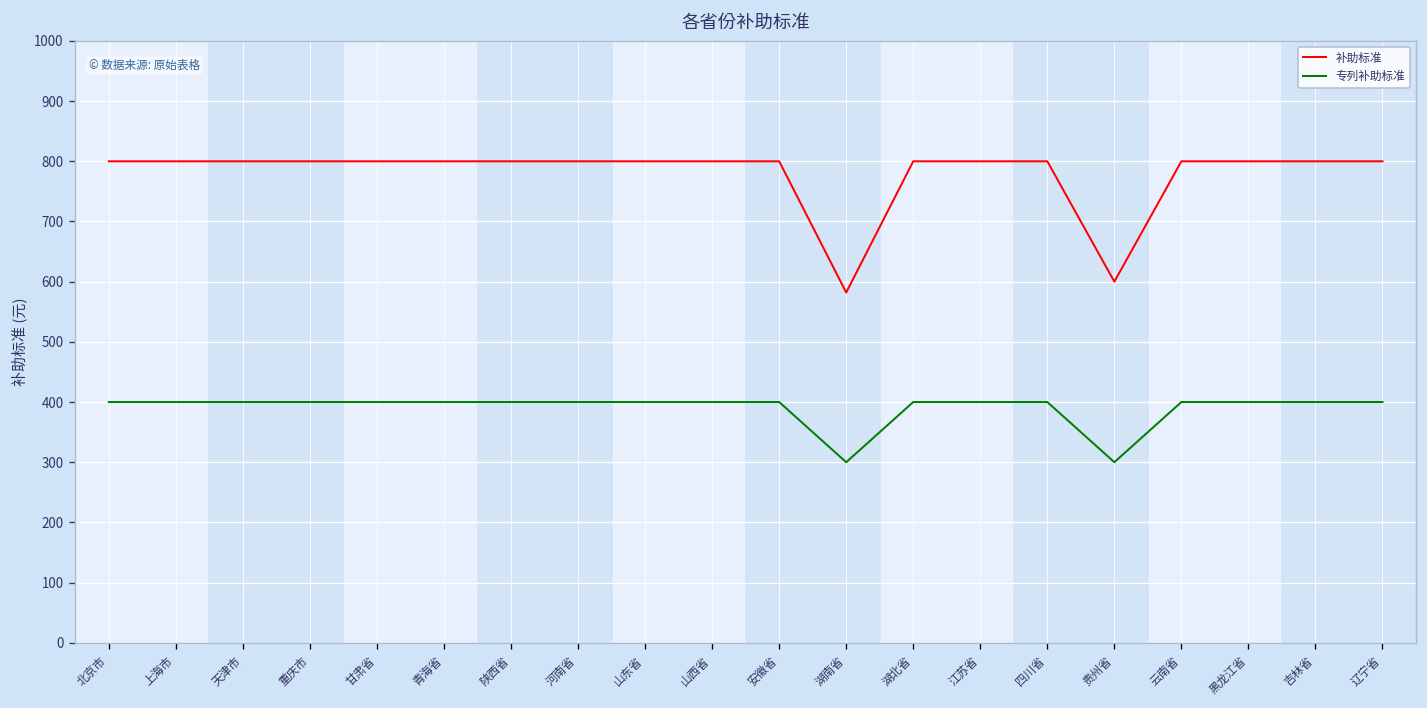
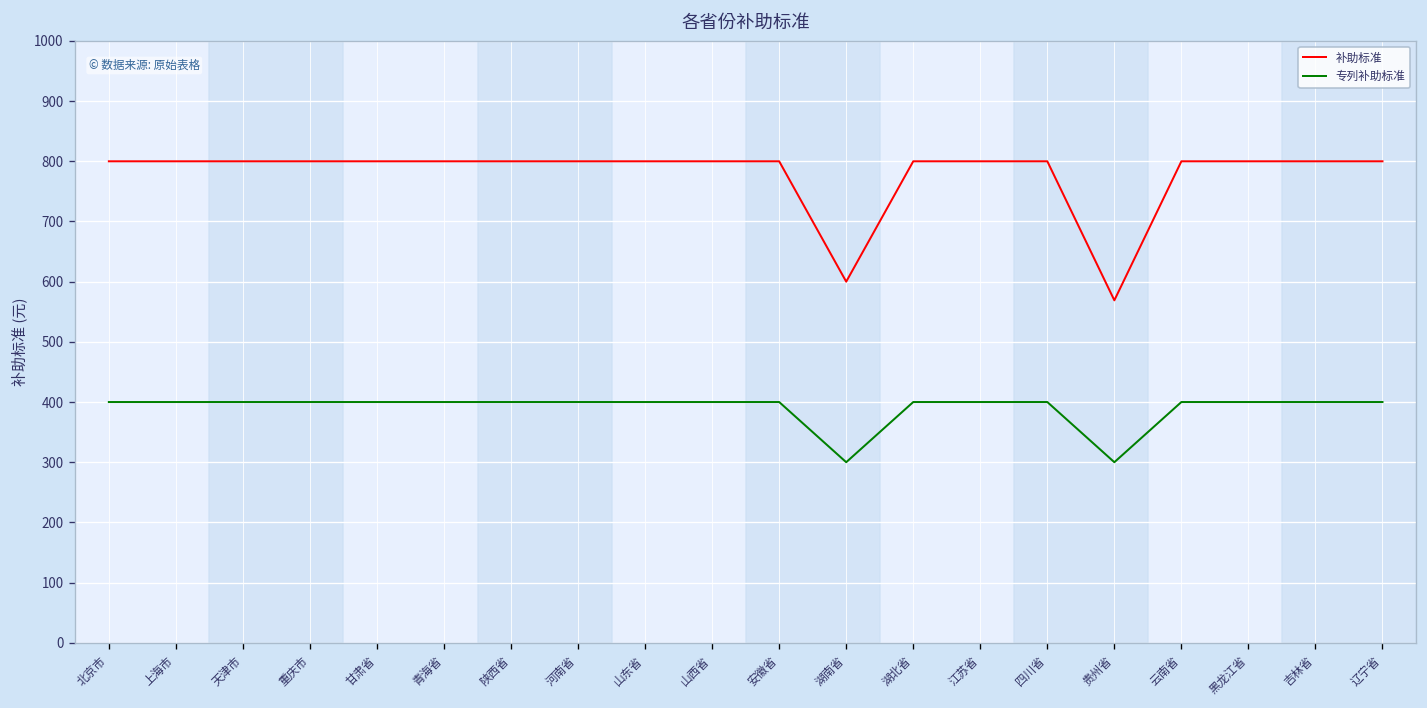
  {
    "补助标准": {
      "北京市": 800,
      "上海市": 800,
      "天津市": 800,
      "重庆市": 800,
      "甘肃省": 800,
      "青海省": 800,
      "陕西省": 800,
      "河南省": 800,
      "山东省": 800,
      "山西省": 800,
      "安徽省": 800,
-     "湖南省": 580,
+     "湖南省": 600,
      "湖北省": 800,
      "江苏省": 800,
      "四川省": 800,
-     "贵州省": 600,
+     "贵州省": 570,
      "云南省": 800,
      "黑龙江省": 800,
      "吉林省": 800,
      "辽宁省": 800
    },
    "专列补助标准": {
      "北京市": 400,
      "上海市": 400,
      "天津市": 400,
      "重庆市": 400,
      "甘肃省": 400,
      "青海省": 400,
      "陕西省": 400,
      "河南省": 400,
      "山东省": 400,
      "山西省": 400,
      "安徽省": 400,
      "湖南省": 300,
      "湖北省": 400,
      "江苏省": 400,
      "四川省": 400,
      "贵州省": 300,
      "云南省": 400,
      "黑龙江省": 400,
      "吉林省": 400,
      "辽宁省": 400
    }
  }
